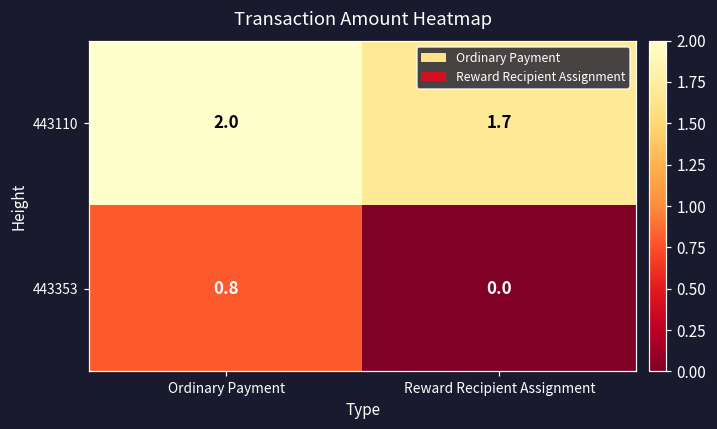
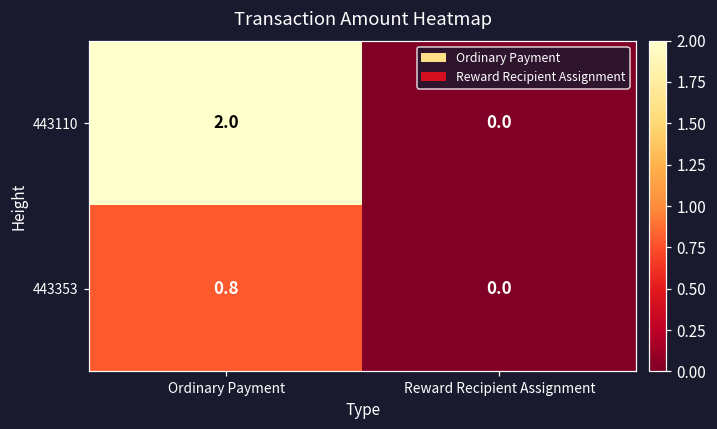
  {
    "443110": {
      "Ordinary Payment": 2.0,
-     "Reward Recipient Assignment": 1.7
+     "Reward Recipient Assignment": 0.0
    },
    "443353": {
      "Ordinary Payment": 0.8,
      "Reward Recipient Assignment": 0.0
    }
  }
